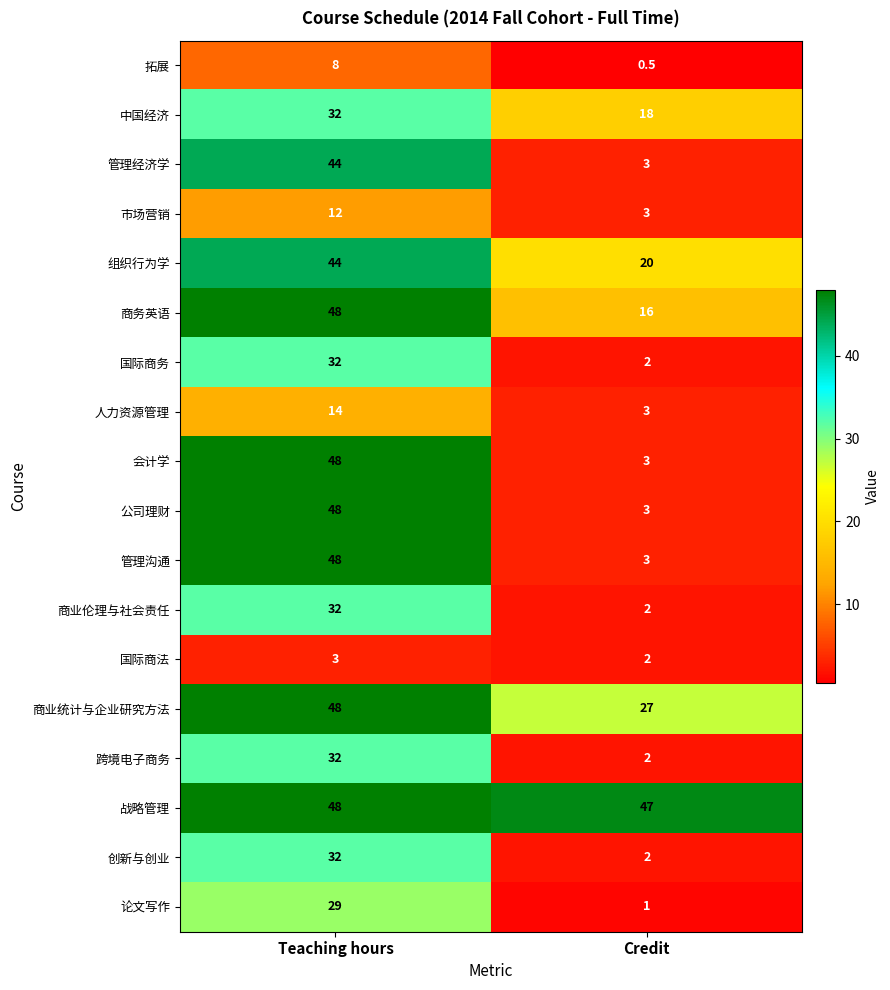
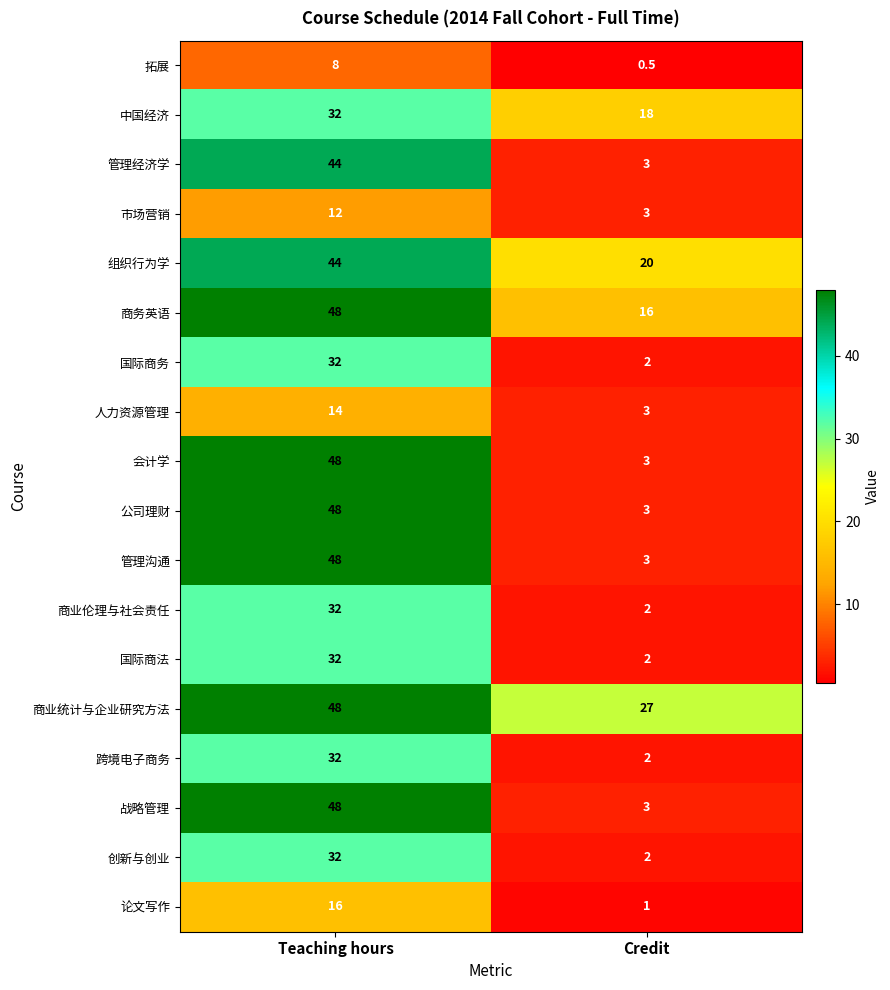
  {
    "拓展": {
      "Teaching hours": 8,
      "Credit": 0.5
    },
    "中国经济": {
      "Teaching hours": 32,
      "Credit": 18
    },
    "管理经济学": {
      "Teaching hours": 44,
      "Credit": 3
    },
    "市场营销": {
      "Teaching hours": 12,
      "Credit": 3
    },
    "组织行为学": {
      "Teaching hours": 44,
      "Credit": 20
    },
    "商务英语": {
      "Teaching hours": 48,
      "Credit": 16
    },
    "国际商务": {
      "Teaching hours": 32,
      "Credit": 2
    },
    "人力资源管理": {
      "Teaching hours": 14,
      "Credit": 3
    },
    "会计学": {
      "Teaching hours": 48,
      "Credit": 3
    },
    "公司理财": {
      "Teaching hours": 48,
      "Credit": 3
    },
    "管理沟通": {
      "Teaching hours": 48,
      "Credit": 3
    },
    "商业伦理与社会责任": {
      "Teaching hours": 32,
      "Credit": 2
    },
    "国际商法": {
-     "Teaching hours": 3,
+     "Teaching hours": 32,
      "Credit": 2
    },
    "商业统计与企业研究方法": {
      "Teaching hours": 48,
      "Credit": 27
    },
    "跨境电子商务": {
      "Teaching hours": 32,
      "Credit": 2
    },
    "战略管理": {
      "Teaching hours": 48,
-     "Credit": 47
+     "Credit": 3
    },
    "创新与创业": {
      "Teaching hours": 32,
      "Credit": 2
    },
    "论文写作": {
-     "Teaching hours": 29,
+     "Teaching hours": 16,
      "Credit": 1
    }
  }
